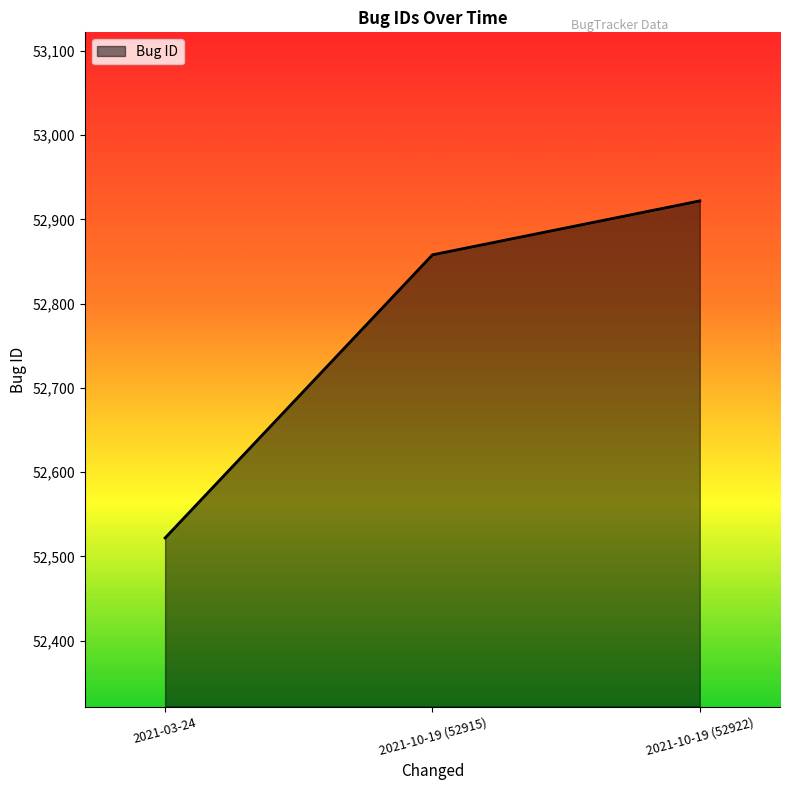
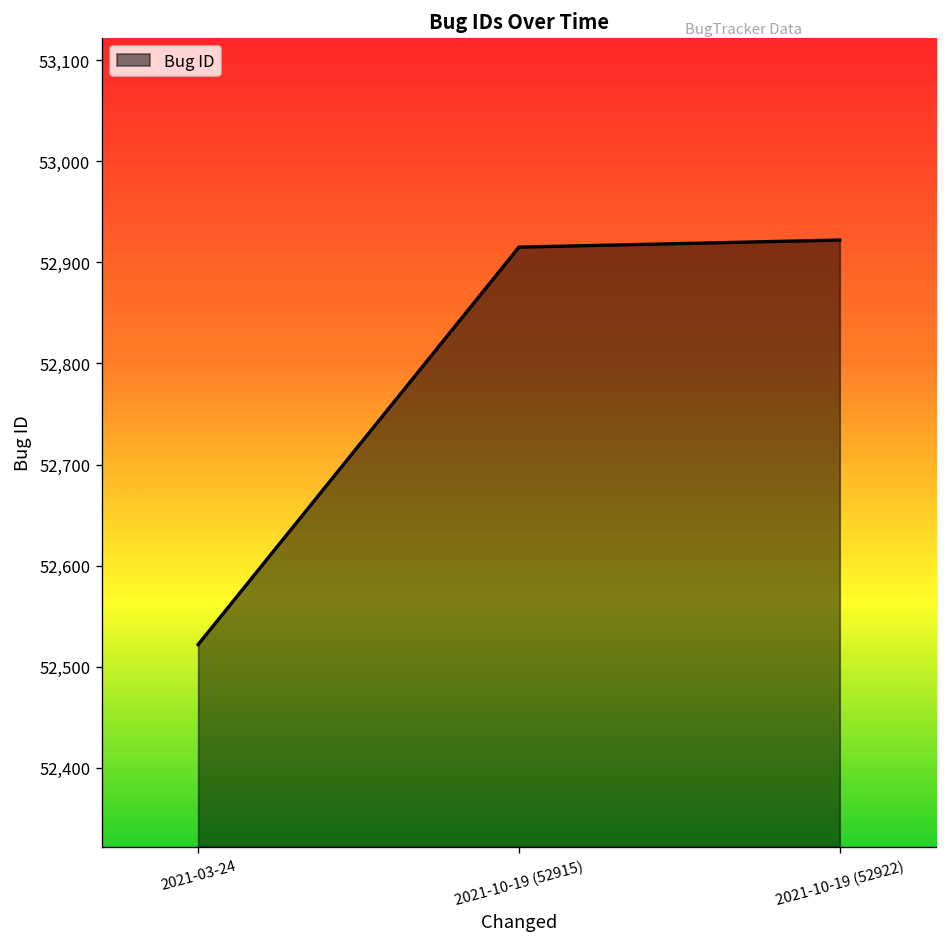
  {
    "2021-03-24": "52,520",
-   "2021-10-19 (52915)": "52,860",
+   "2021-10-19 (52915)": "52,920",
    "2021-10-19 (52922)": "52,920"
  }
